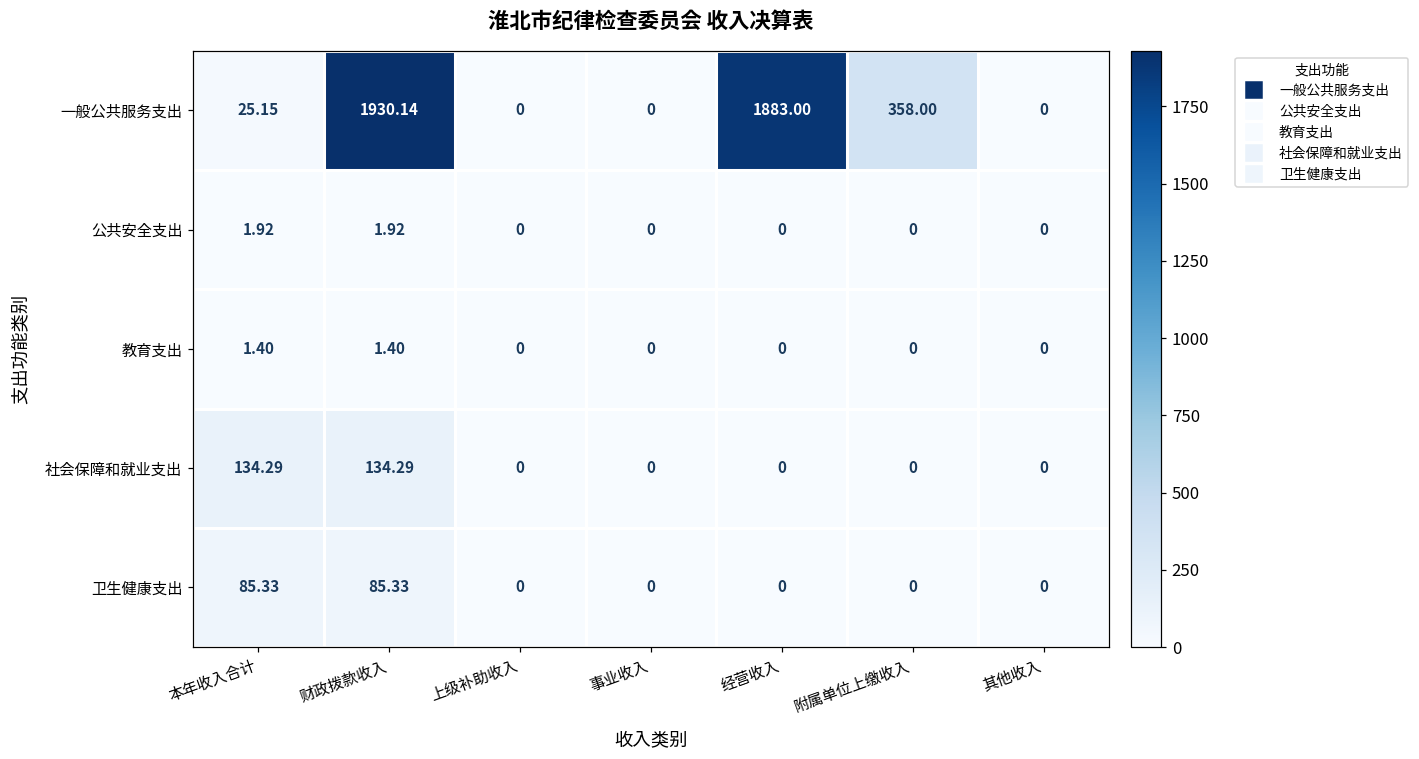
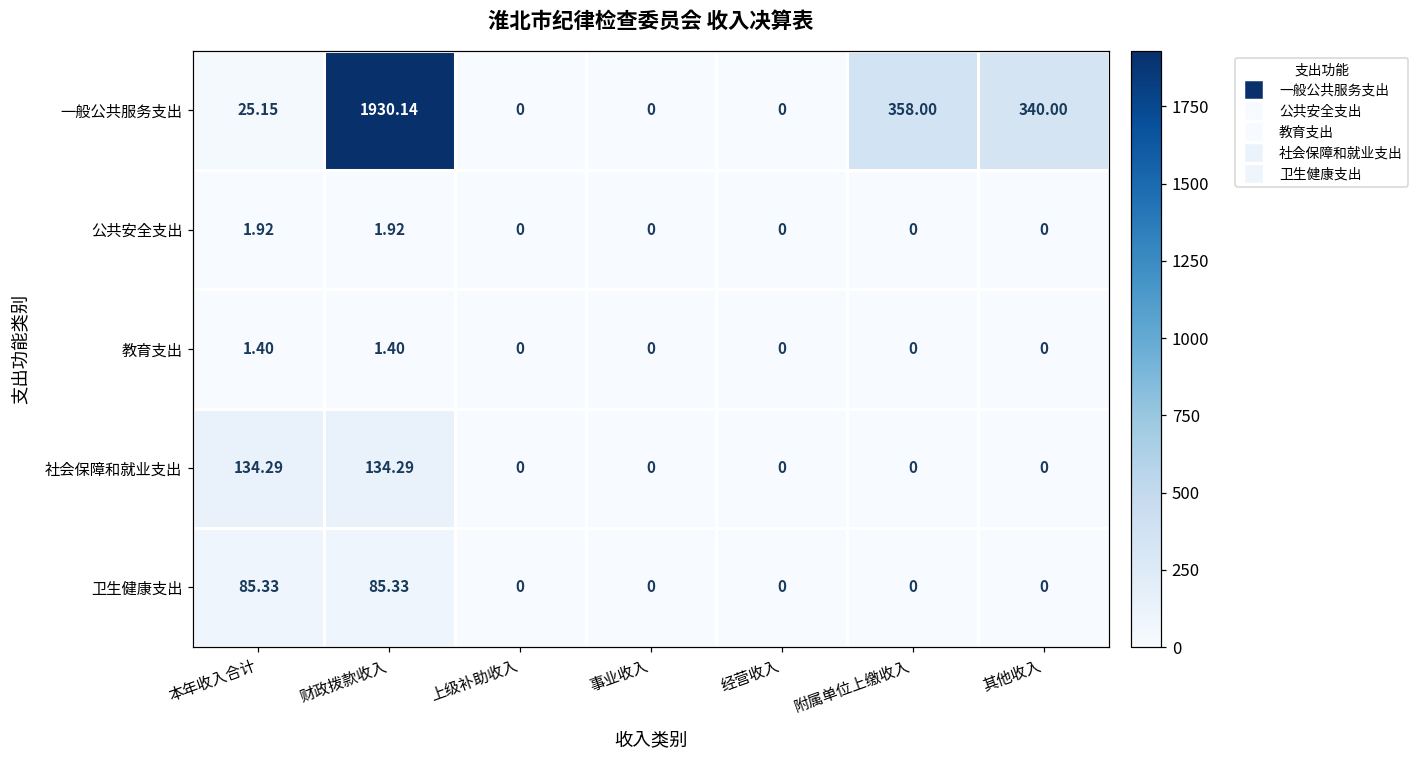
  {
    "一般公共服务支出": {
      "本年收入合计": 25.15,
      "财政拨款收入": 1930.14,
      "上级补助收入": 0,
      "事业收入": 0,
-     "经营收入": 1883.00,
+     "经营收入": 0,
      "附属单位上缴收入": 358.00,
-     "其他收入": 0
+     "其他收入": 340.00
    },
    "公共安全支出": {
      "本年收入合计": 1.92,
      "财政拨款收入": 1.92,
      "上级补助收入": 0,
      "事业收入": 0,
      "经营收入": 0,
      "附属单位上缴收入": 0,
      "其他收入": 0
    },
    "教育支出": {
      "本年收入合计": 1.40,
      "财政拨款收入": 1.40,
      "上级补助收入": 0,
      "事业收入": 0,
      "经营收入": 0,
      "附属单位上缴收入": 0,
      "其他收入": 0
    },
    "社会保障和就业支出": {
      "本年收入合计": 134.29,
      "财政拨款收入": 134.29,
      "上级补助收入": 0,
      "事业收入": 0,
      "经营收入": 0,
      "附属单位上缴收入": 0,
      "其他收入": 0
    },
    "卫生健康支出": {
      "本年收入合计": 85.33,
      "财政拨款收入": 85.33,
      "上级补助收入": 0,
      "事业收入": 0,
      "经营收入": 0,
      "附属单位上缴收入": 0,
      "其他收入": 0
    }
  }
